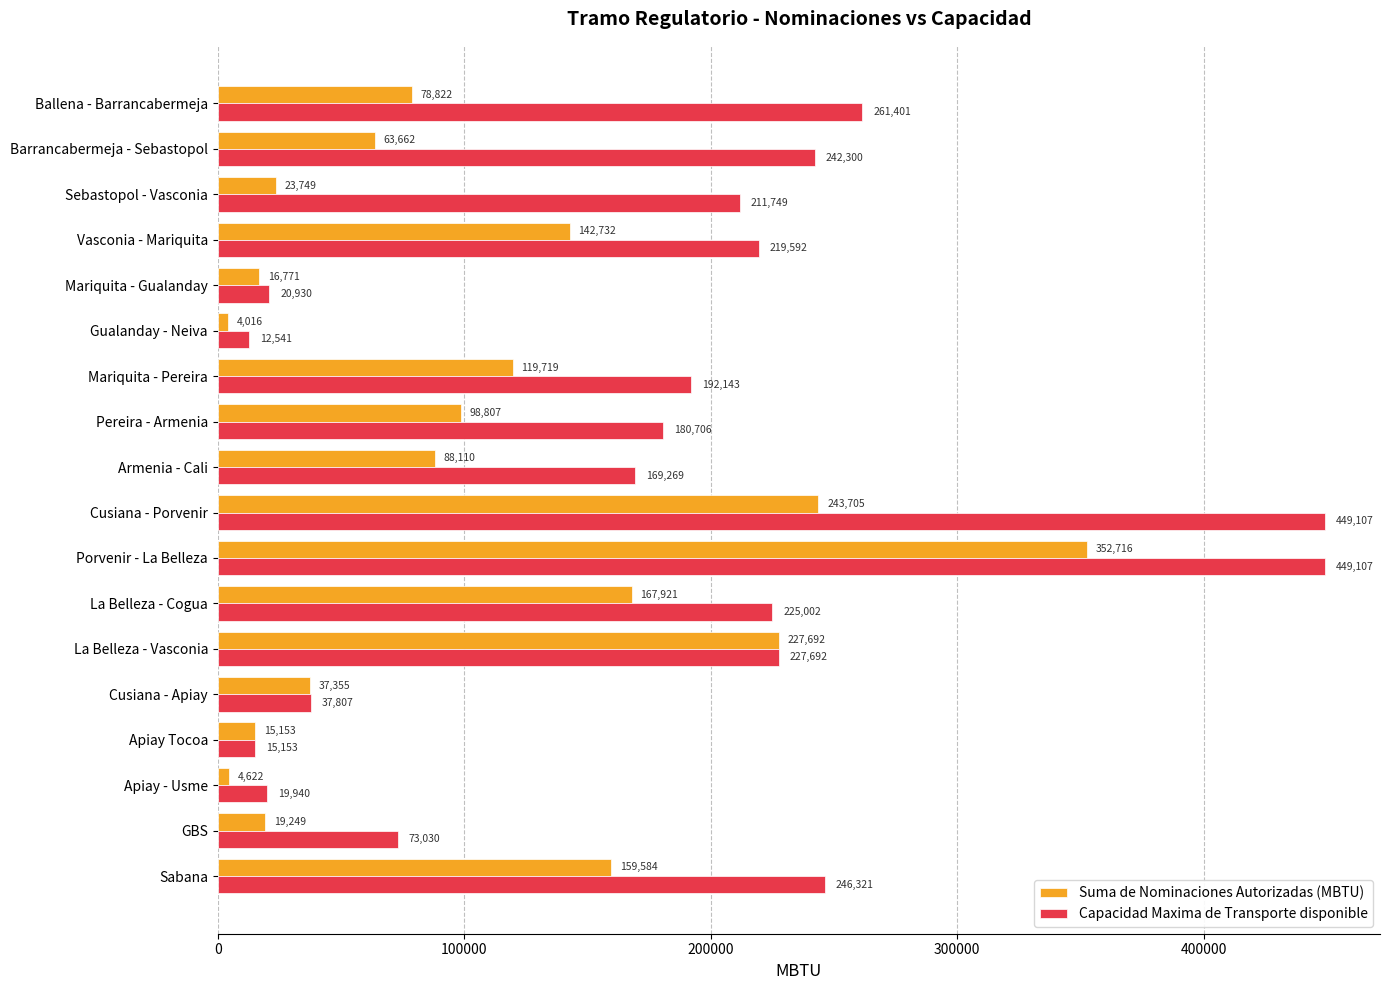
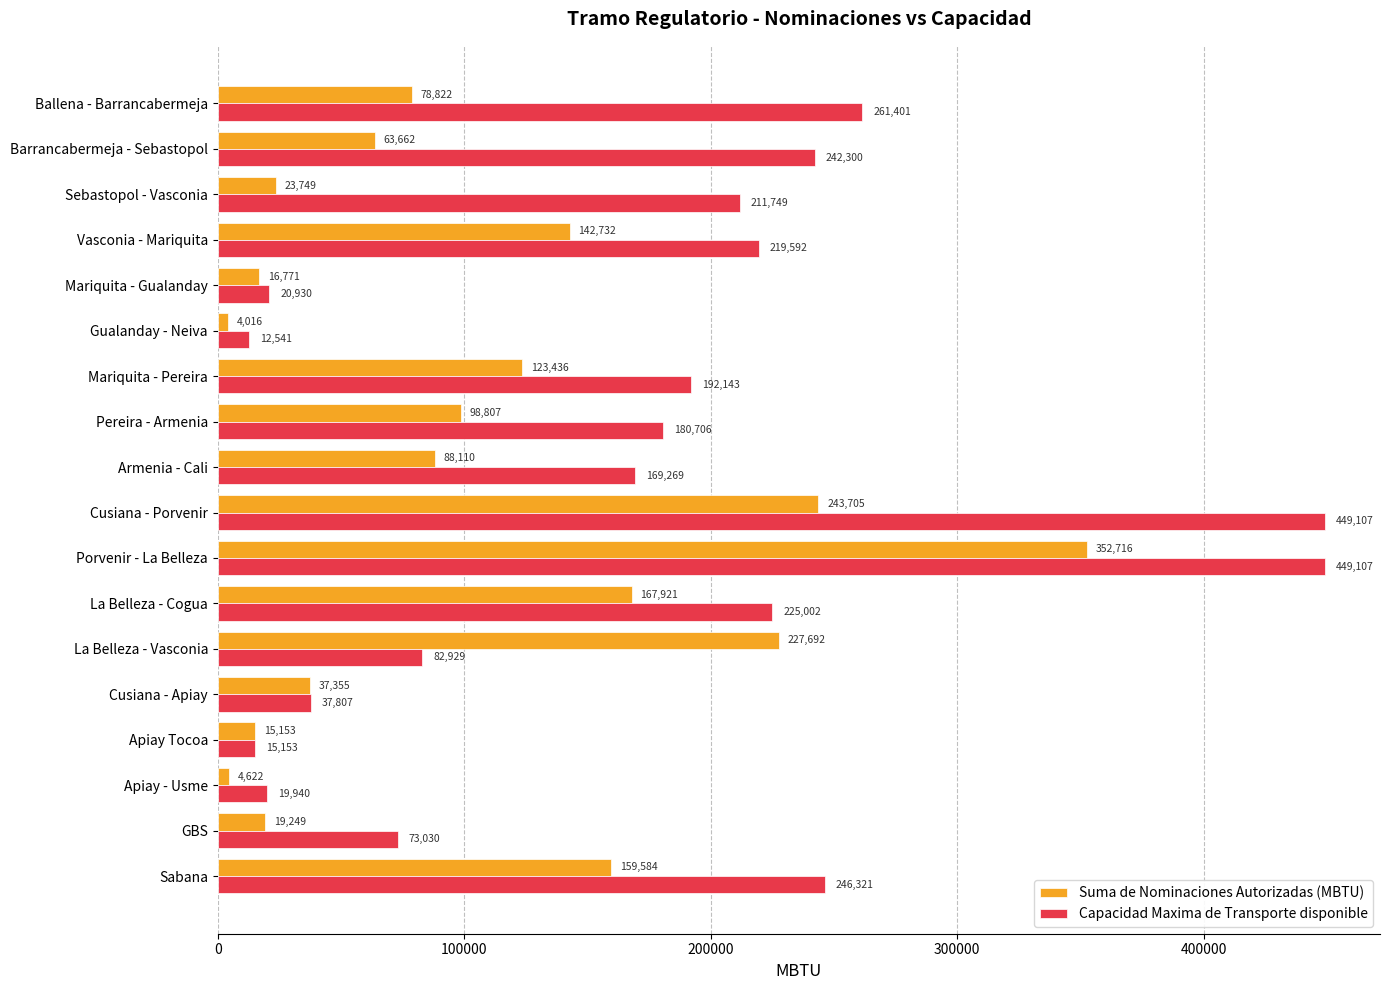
  {
    "Suma de Nominaciones Autorizadas (MBTU)": {
      "Ballena - Barrancabermeja": "78,822",
      "Barrancabermeja - Sebastopol": "63,662",
      "Sebastopol - Vasconia": "23,749",
      "Vasconia - Mariquita": "142,732",
      "Mariquita - Gualanday": "16,771",
      "Gualanday - Neiva": "4,016",
-     "Mariquita - Pereira": "119,719",
+     "Mariquita - Pereira": "123,436",
      "Pereira - Armenia": "98,807",
      "Armenia - Cali": "88,110",
      "Cusiana - Porvenir": "243,705",
      "Porvenir - La Belleza": "352,716",
      "La Belleza - Cogua": "167,921",
      "La Belleza - Vasconia": "227,692",
      "Cusiana - Apiay": "37,355",
      "Apiay Tocoa": "15,153",
      "Apiay - Usme": "4,622",
      "GBS": "19,249",
      "Sabana": "159,584"
    },
    "Capacidad Maxima de Transporte disponible": {
      "Ballena - Barrancabermeja": "261,401",
      "Barrancabermeja - Sebastopol": "242,300",
      "Sebastopol - Vasconia": "211,749",
      "Vasconia - Mariquita": "219,592",
      "Mariquita - Gualanday": "20,930",
      "Gualanday - Neiva": "12,541",
      "Mariquita - Pereira": "192,143",
      "Pereira - Armenia": "180,706",
      "Armenia - Cali": "169,269",
      "Cusiana - Porvenir": "449,107",
      "Porvenir - La Belleza": "449,107",
      "La Belleza - Cogua": "225,002",
-     "La Belleza - Vasconia": "227,692",
+     "La Belleza - Vasconia": "82,929",
      "Cusiana - Apiay": "37,807",
      "Apiay Tocoa": "15,153",
      "Apiay - Usme": "19,940",
      "GBS": "73,030",
      "Sabana": "246,321"
    }
  }
